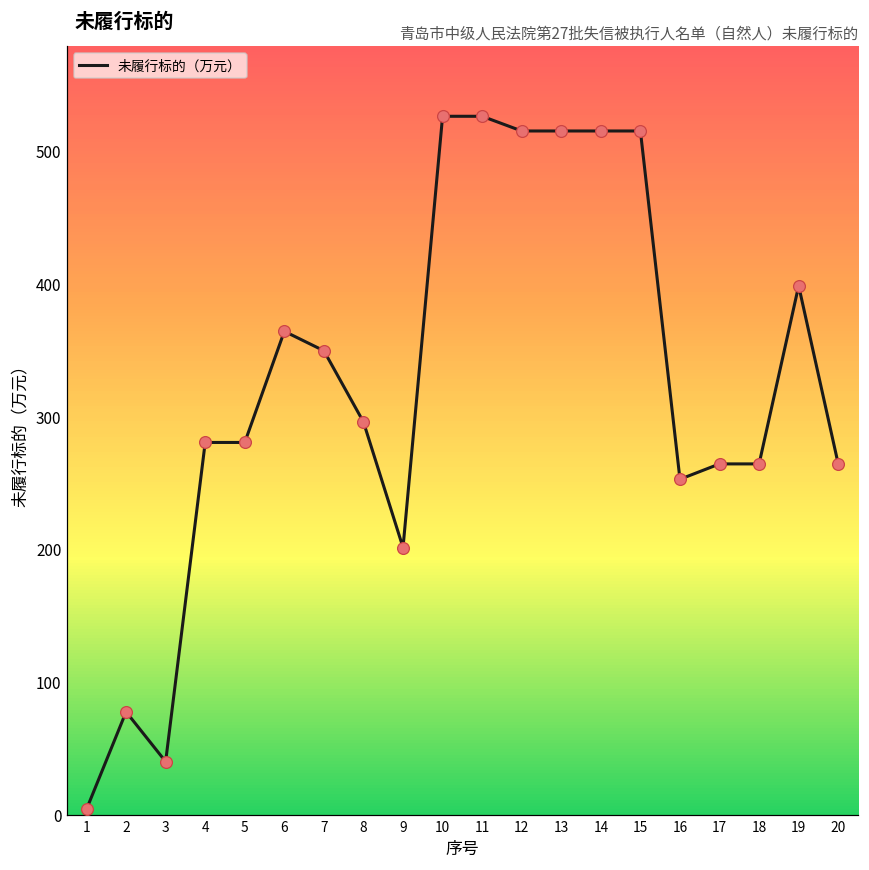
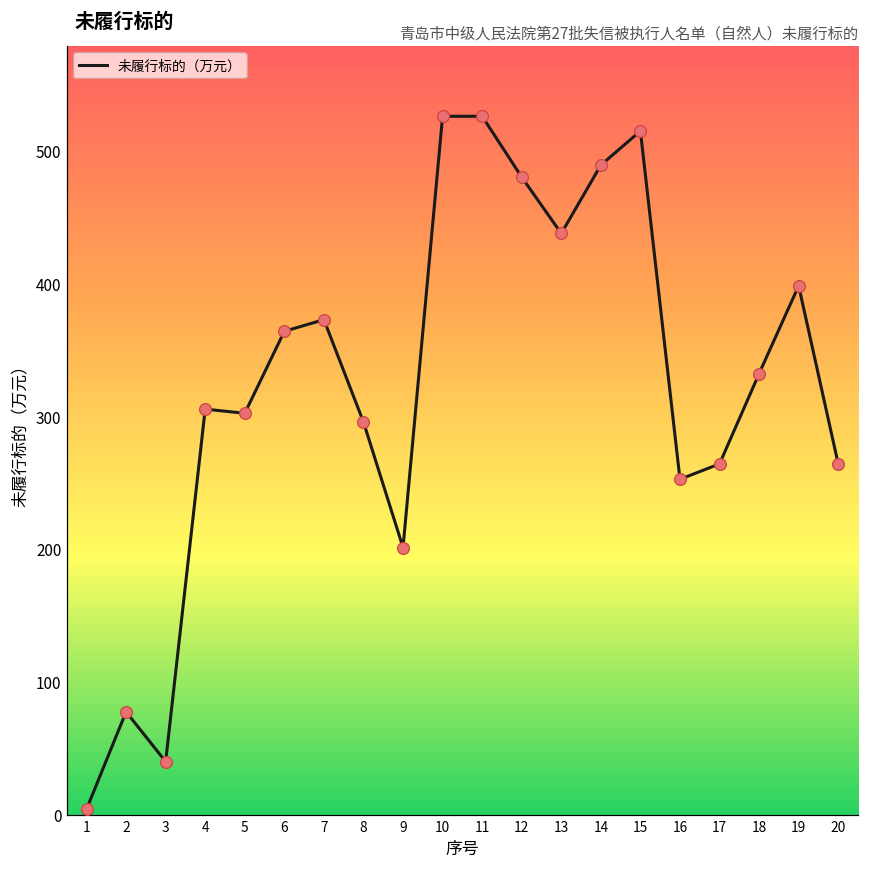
  {
    "1": 4,
    "2": 77,
    "3": 40,
-   "4": 280,
-   "5": 280,
+   "4": 306,
+   "5": 302,
    "6": 364,
-   "7": 350,
+   "7": 373,
    "8": 296,
    "9": 201,
    "10": 526,
    "11": 526,
-   "12": 515,
-   "13": 515,
-   "14": 515,
+   "12": 480,
+   "13": 438,
+   "14": 489,
    "15": 515,
    "16": 253,
    "17": 264,
-   "18": 264,
+   "18": 332,
    "19": 399,
    "20": 264
  }
